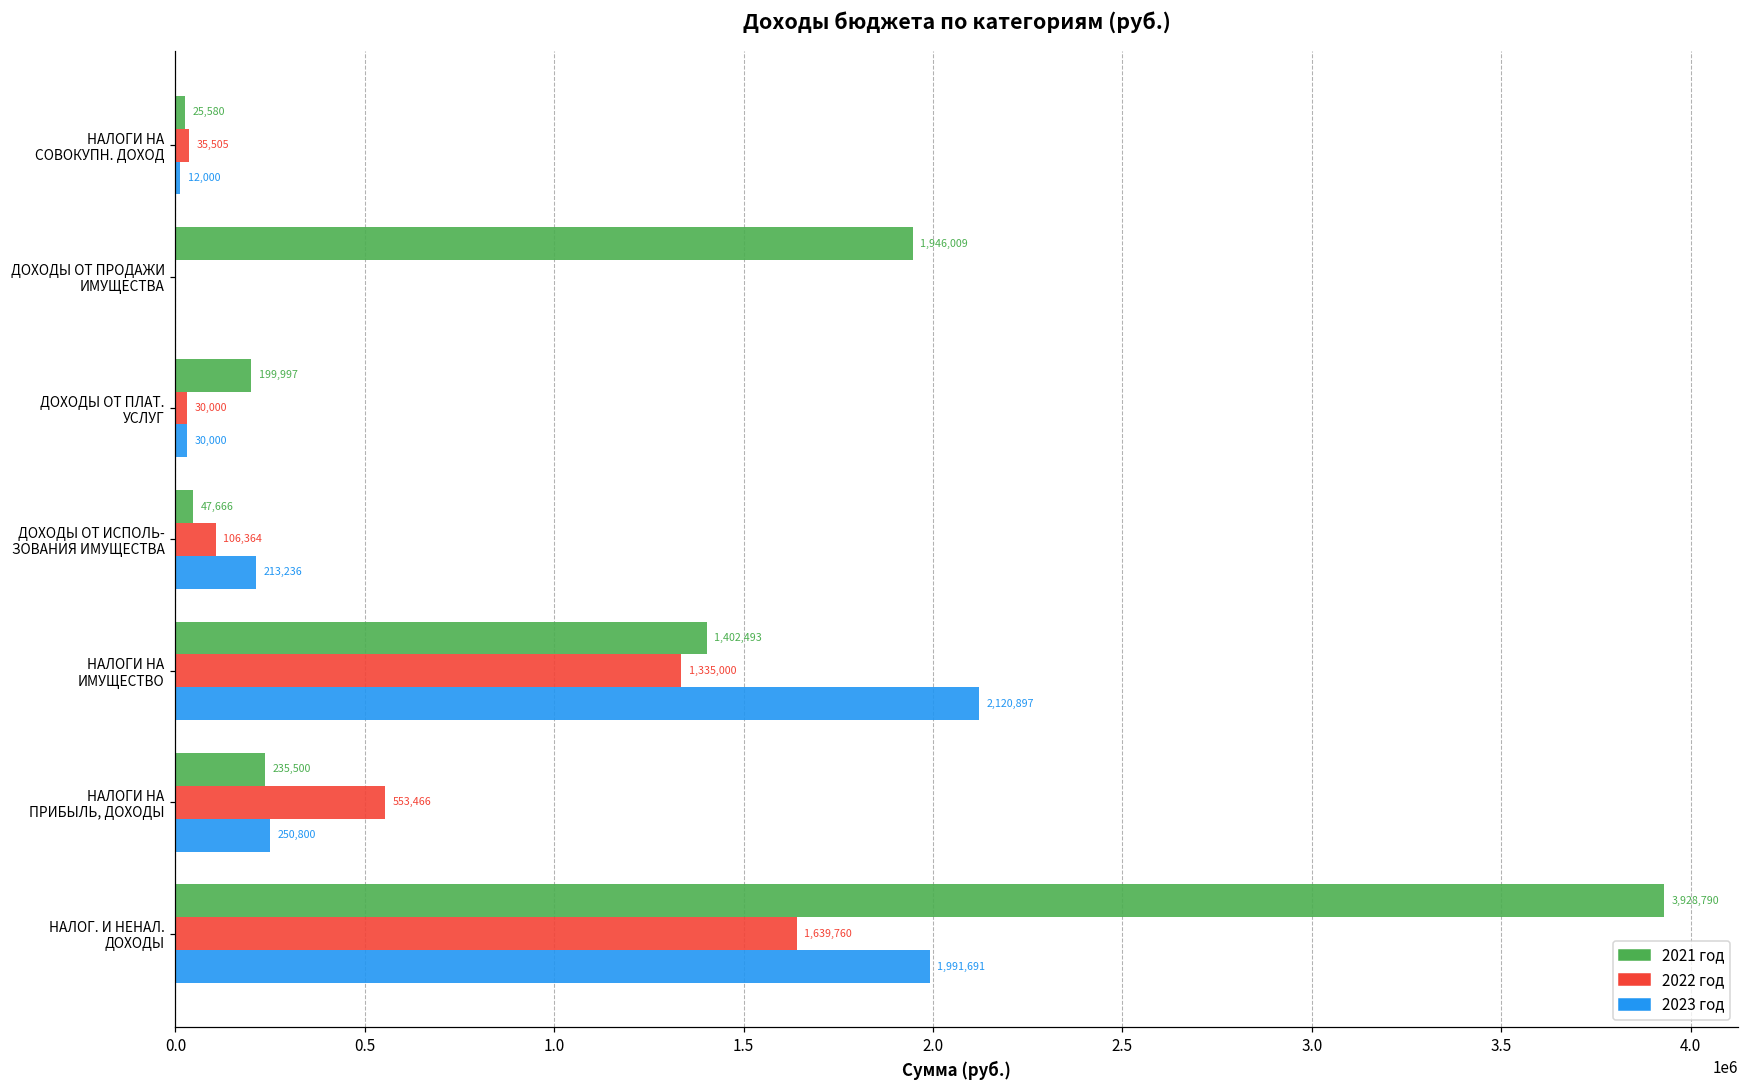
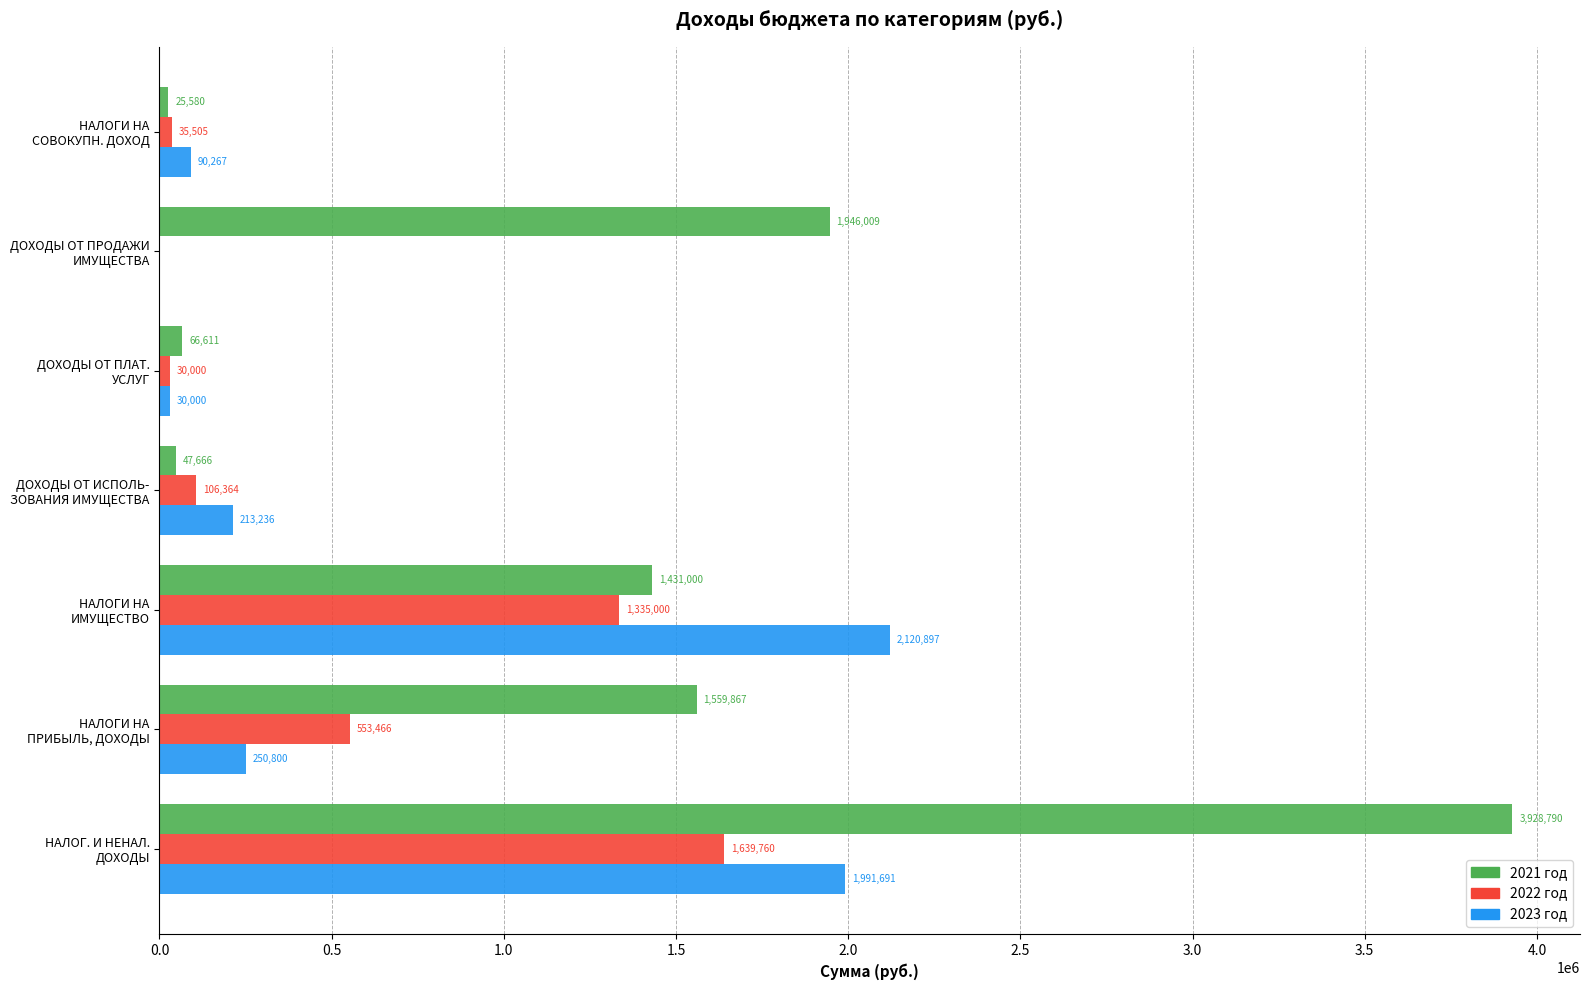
  {
    "2021 год": {
      "НАЛОГИ НА СОВОКУПН. ДОХОД": "25,580",
      "ДОХОДЫ ОТ ПРОДАЖИ ИМУЩЕСТВА": "1,946,009",
-     "ДОХОДЫ ОТ ПЛАТ. УСЛУГ": "199,997",
+     "ДОХОДЫ ОТ ПЛАТ. УСЛУГ": "66,611",
      "ДОХОДЫ ОТ ИСПОЛЬ- ЗОВАНИЯ ИМУЩЕСТВА": "47,666",
-     "НАЛОГИ НА ИМУЩЕСТВО": "1,402,493",
-     "НАЛОГИ НА ПРИБЫЛЬ, ДОХОДЫ": "235,500",
+     "НАЛОГИ НА ИМУЩЕСТВО": "1,431,000",
+     "НАЛОГИ НА ПРИБЫЛЬ, ДОХОДЫ": "1,559,867",
      "НАЛОГ. И НЕНАЛ. ДОХОДЫ": "3,928,790"
    },
    "2022 год": {
      "НАЛОГИ НА СОВОКУПН. ДОХОД": "35,505",
      "ДОХОДЫ ОТ ПЛАТ. УСЛУГ": "30,000",
      "ДОХОДЫ ОТ ИСПОЛЬ- ЗОВАНИЯ ИМУЩЕСТВА": "106,364",
      "НАЛОГИ НА ИМУЩЕСТВО": "1,335,000",
      "НАЛОГИ НА ПРИБЫЛЬ, ДОХОДЫ": "553,466",
      "НАЛОГ. И НЕНАЛ. ДОХОДЫ": "1,639,760"
    },
    "2023 год": {
-     "НАЛОГИ НА СОВОКУПН. ДОХОД": "12,000",
+     "НАЛОГИ НА СОВОКУПН. ДОХОД": "90,267",
      "ДОХОДЫ ОТ ПЛАТ. УСЛУГ": "30,000",
      "ДОХОДЫ ОТ ИСПОЛЬ- ЗОВАНИЯ ИМУЩЕСТВА": "213,236",
      "НАЛОГИ НА ИМУЩЕСТВО": "2,120,897",
      "НАЛОГИ НА ПРИБЫЛЬ, ДОХОДЫ": "250,800",
      "НАЛОГ. И НЕНАЛ. ДОХОДЫ": "1,991,691"
    }
  }
